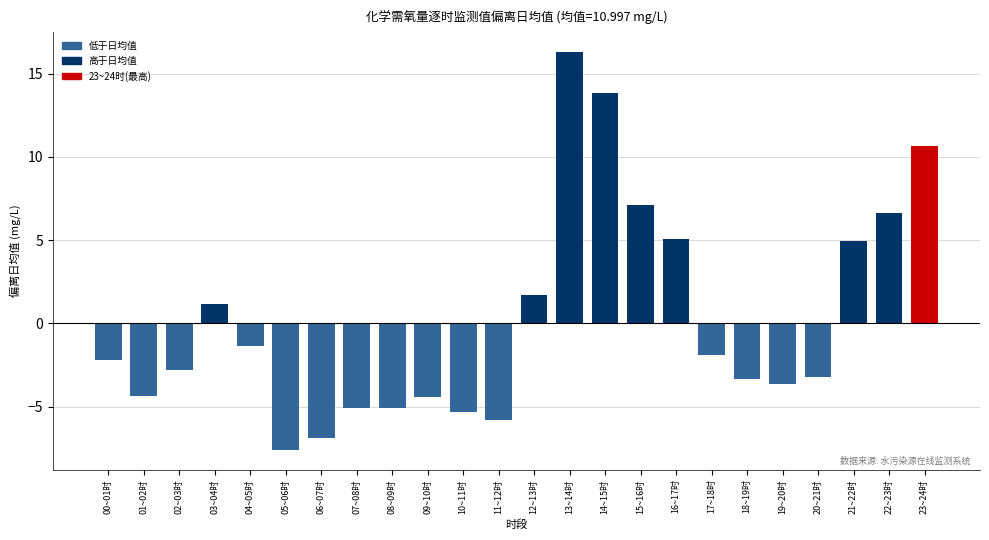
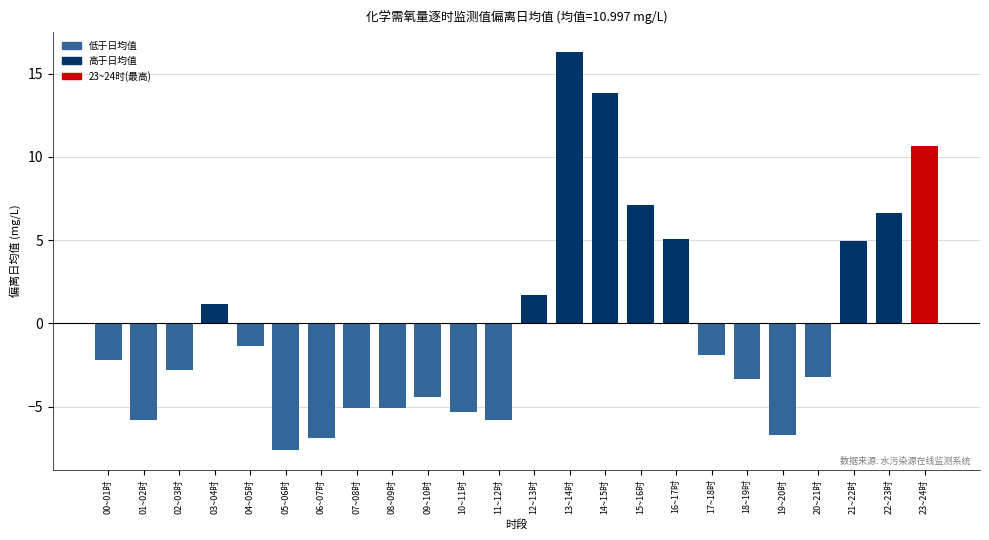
  {
    "00~01时": -2.2,
-   "01~02时": -4.4,
+   "01~02时": -5.8,
    "02~03时": -2.8,
    "03~04时": 1.2,
    "04~05时": -1.4,
    "05~06时": -7.6,
    "06~07时": -6.9,
    "07~08时": -5.1,
    "08~09时": -5.1,
    "09~10时": -4.4,
    "10~11时": -5.3,
    "11~12时": -5.8,
    "12~13时": 1.7,
    "13~14时": 16.3,
    "14~15时": 13.8,
    "15~16时": 7.1,
    "16~17时": 5.1,
    "17~18时": -1.9,
    "18~19时": -3.3,
-   "19~20时": -3.6,
+   "19~20时": -6.7,
    "20~21时": -3.3,
    "21~22时": 5.0,
    "22~23时": 6.7,
    "23~24时": 10.6
  }
